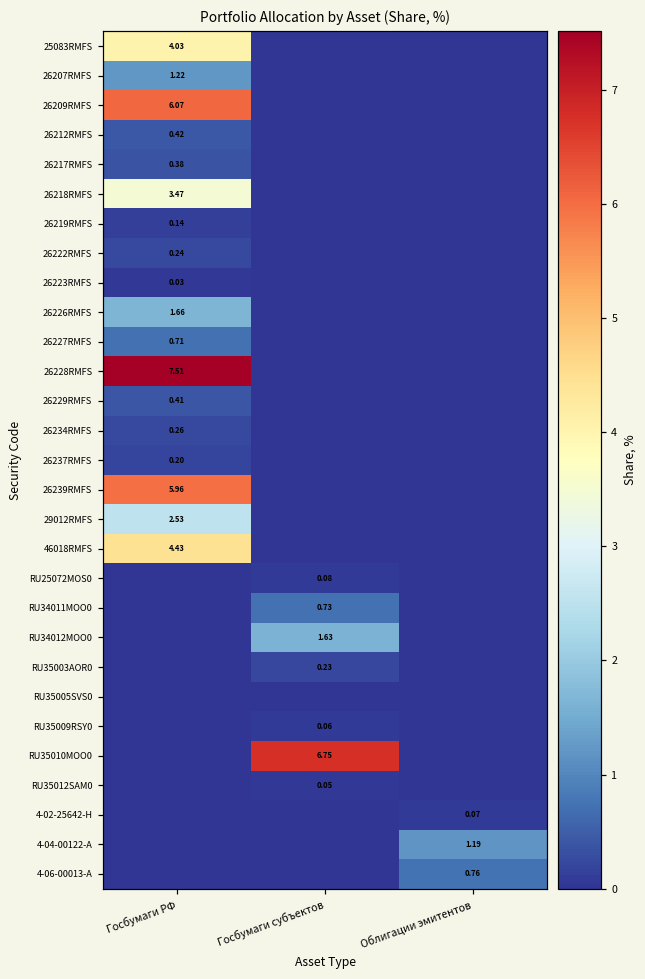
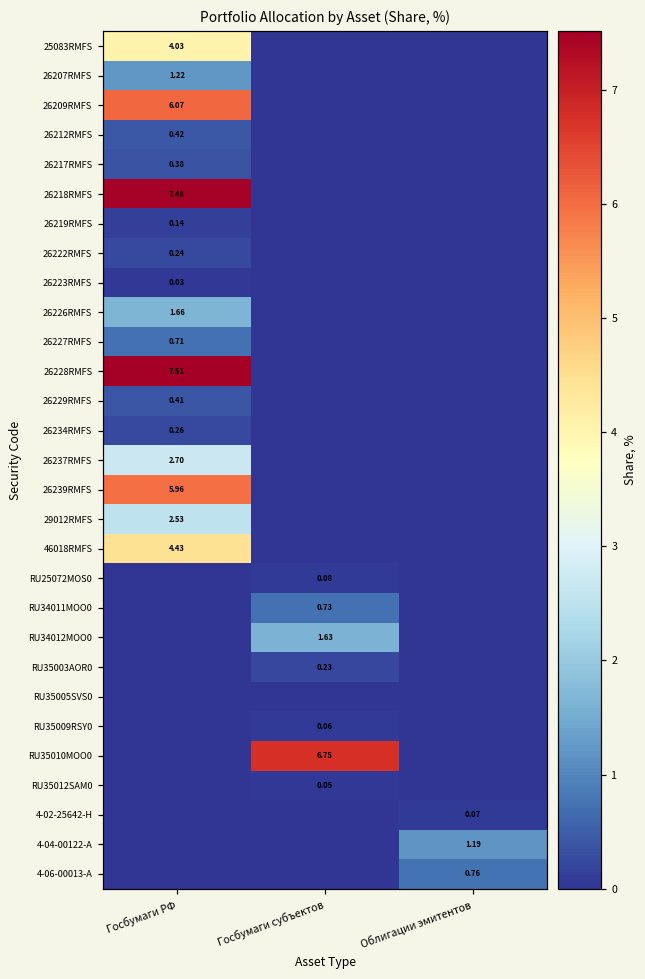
  {
    "25083RMFS": {
      "Госбумаги РФ": 4.03
    },
    "26207RMFS": {
      "Госбумаги РФ": 1.22
    },
    "26209RMFS": {
      "Госбумаги РФ": 6.07
    },
    "26212RMFS": {
      "Госбумаги РФ": 0.42
    },
    "26217RMFS": {
      "Госбумаги РФ": 0.38
    },
    "26218RMFS": {
-     "Госбумаги РФ": 3.47
+     "Госбумаги РФ": 7.48
    },
    "26219RMFS": {
      "Госбумаги РФ": 0.14
    },
    "26222RMFS": {
      "Госбумаги РФ": 0.24
    },
    "26223RMFS": {
      "Госбумаги РФ": 0.03
    },
    "26226RMFS": {
      "Госбумаги РФ": 1.66
    },
    "26227RMFS": {
      "Госбумаги РФ": 0.71
    },
    "26228RMFS": {
      "Госбумаги РФ": 7.51
    },
    "26229RMFS": {
      "Госбумаги РФ": 0.41
    },
    "26234RMFS": {
      "Госбумаги РФ": 0.26
    },
    "26237RMFS": {
-     "Госбумаги РФ": 0.20
+     "Госбумаги РФ": 2.70
    },
    "26239RMFS": {
      "Госбумаги РФ": 5.96
    },
    "29012RMFS": {
      "Госбумаги РФ": 2.53
    },
    "46018RMFS": {
      "Госбумаги РФ": 4.43
    },
    "RU25072MOS0": {
      "Госбумаги субъектов": 0.08
    },
    "RU34011MOO0": {
      "Госбумаги субъектов": 0.73
    },
    "RU34012MOO0": {
      "Госбумаги субъектов": 1.63
    },
    "RU35003AOR0": {
      "Госбумаги субъектов": 0.23
    },
    "RU35009RSY0": {
      "Госбумаги субъектов": 0.06
    },
    "RU35010MOO0": {
      "Госбумаги субъектов": 6.75
    },
    "RU35012SAM0": {
      "Госбумаги субъектов": 0.05
    },
    "4-02-25642-H": {
      "Облигации эмитентов": 0.07
    },
    "4-04-00122-A": {
      "Облигации эмитентов": 1.19
    },
    "4-06-00013-A": {
      "Облигации эмитентов": 0.76
    }
  }
